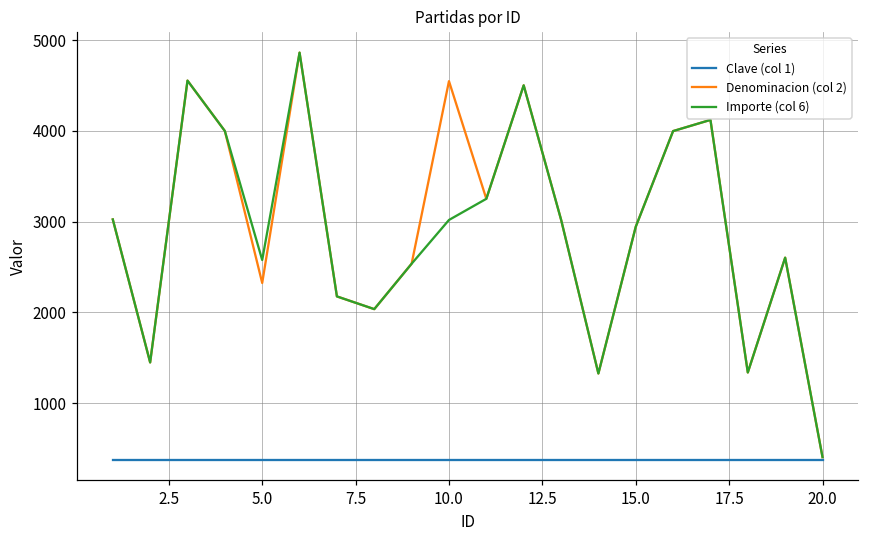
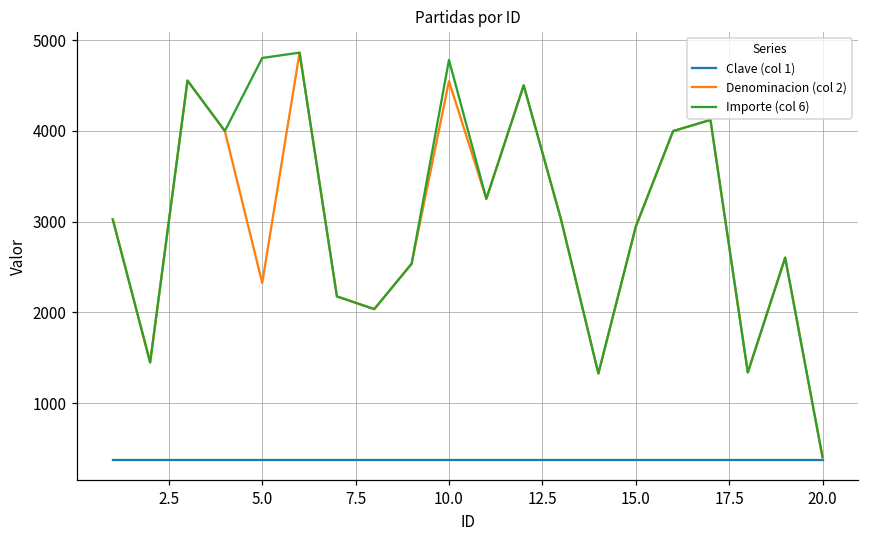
  {
    "Clave (col 1)": {
      "5.0": 400,
      "10.0": 400,
      "15.0": 400,
      "20.0": 400
    },
    "Denominacion (col 2)": {
      "5.0": 2300,
      "10.0": 4500
    },
    "Importe (col 6)": {
-     "5.0": 2600,
-     "10.0": 3000
+     "5.0": 4800,
+     "10.0": 4800
    }
  }
